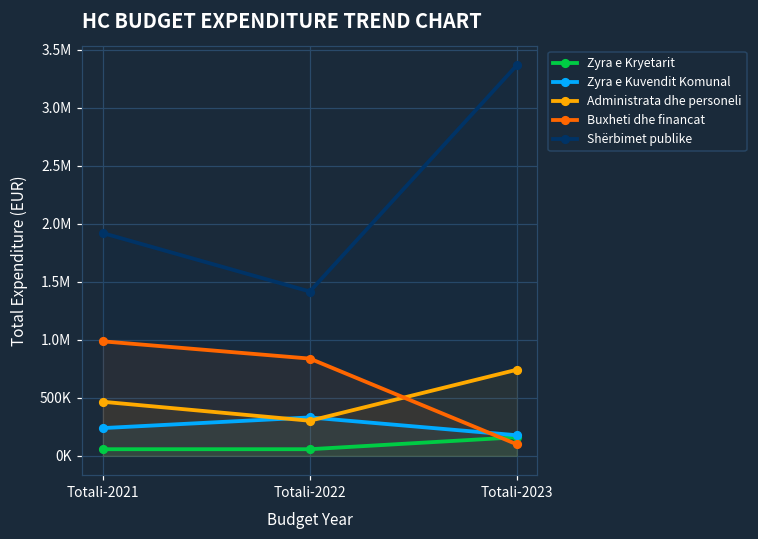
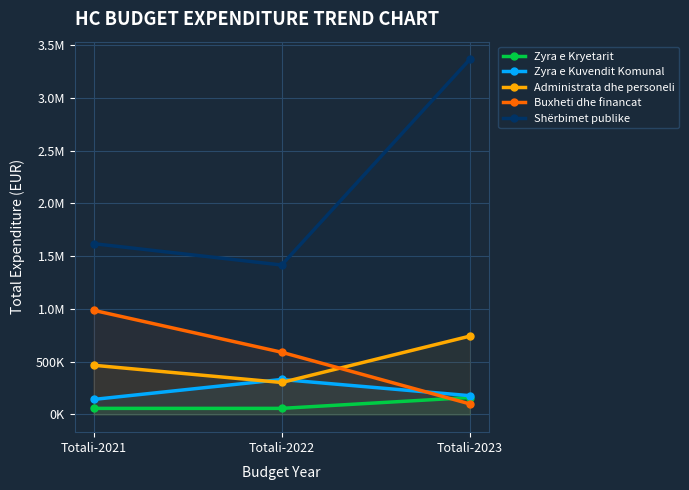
  {
    "Zyra e Kryetarit": {
      "Totali-2021": 60000,
      "Totali-2022": 60000
    },
    "Zyra e Kuvendit Komunal": {
-     "Totali-2021": 240000,
+     "Totali-2021": 140000,
      "Totali-2022": 330000
    },
    "Administrata dhe personeli": {
      "Totali-2021": 470000,
      "Totali-2022": 300000,
      "Totali-2023": 740000
    },
    "Buxheti dhe financat": {
      "Totali-2021": 990000,
-     "Totali-2022": 840000,
+     "Totali-2022": 590000,
      "Totali-2023": 100000
    },
    "Shërbimet publike": {
-     "Totali-2021": 1920000,
+     "Totali-2021": 1620000,
      "Totali-2022": 1420000,
      "Totali-2023": 3360000
    }
  }
